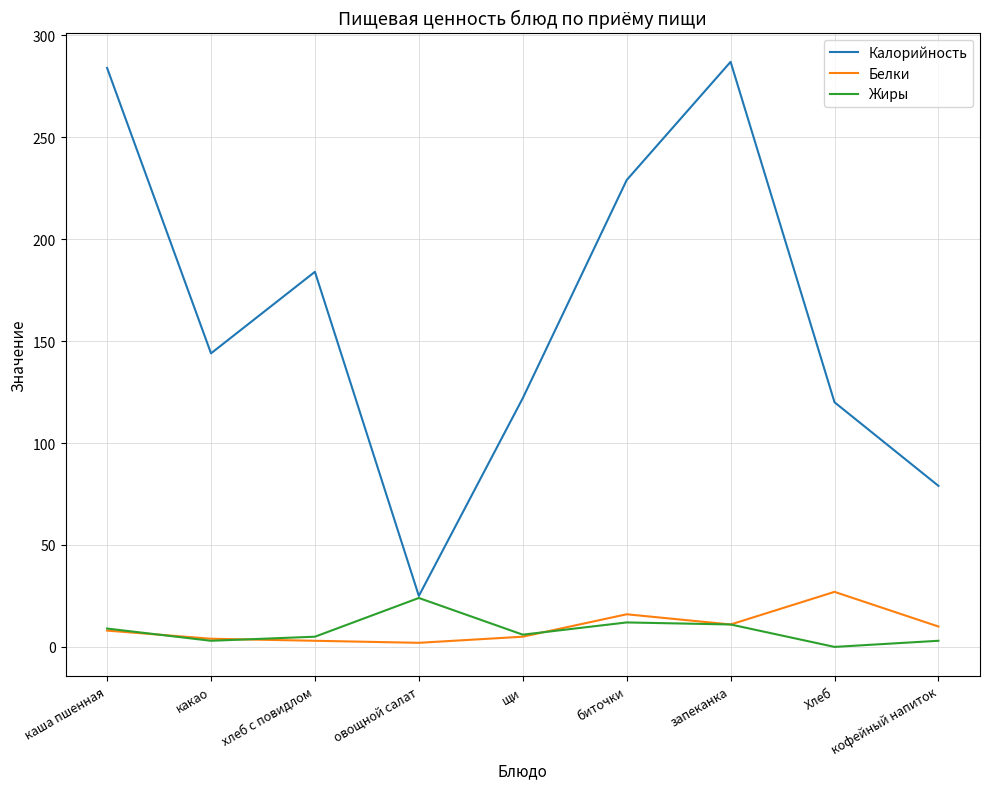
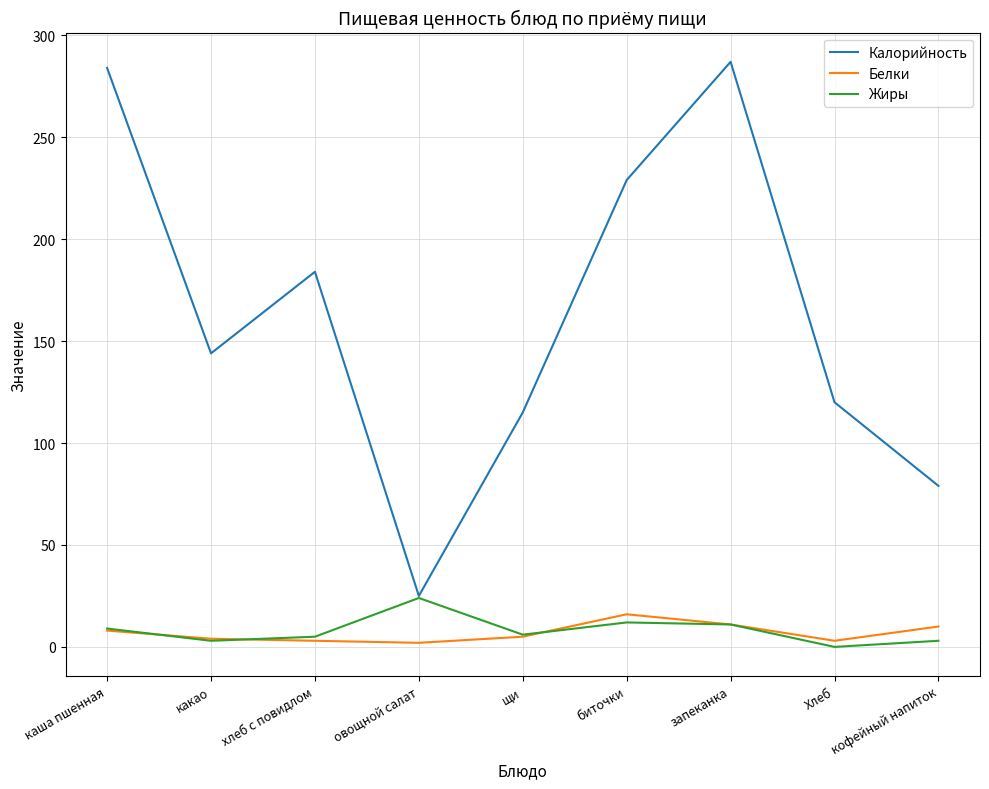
  {
    "Калорийность": {
      "каша пшенная": 284,
      "какао": 144,
      "хлеб с повидлом": 184,
-     "щи": 122,
+     "щи": 115,
      "биточки": 229,
      "запеканка": 287,
      "Хлеб": 120,
      "кофейный напиток": 79
    },
    "Белки": {
      "хлеб с повидлом": 3,
      "овощной салат": 2,
      "биточки": 16,
-     "Хлеб": 27,
+     "Хлеб": 3,
      "кофейный напиток": 10
    },
    "Жиры": {
      "хлеб с повидлом": 5,
      "биточки": 12,
      "Хлеб": 0,
      "кофейный напиток": 3
    }
  }
